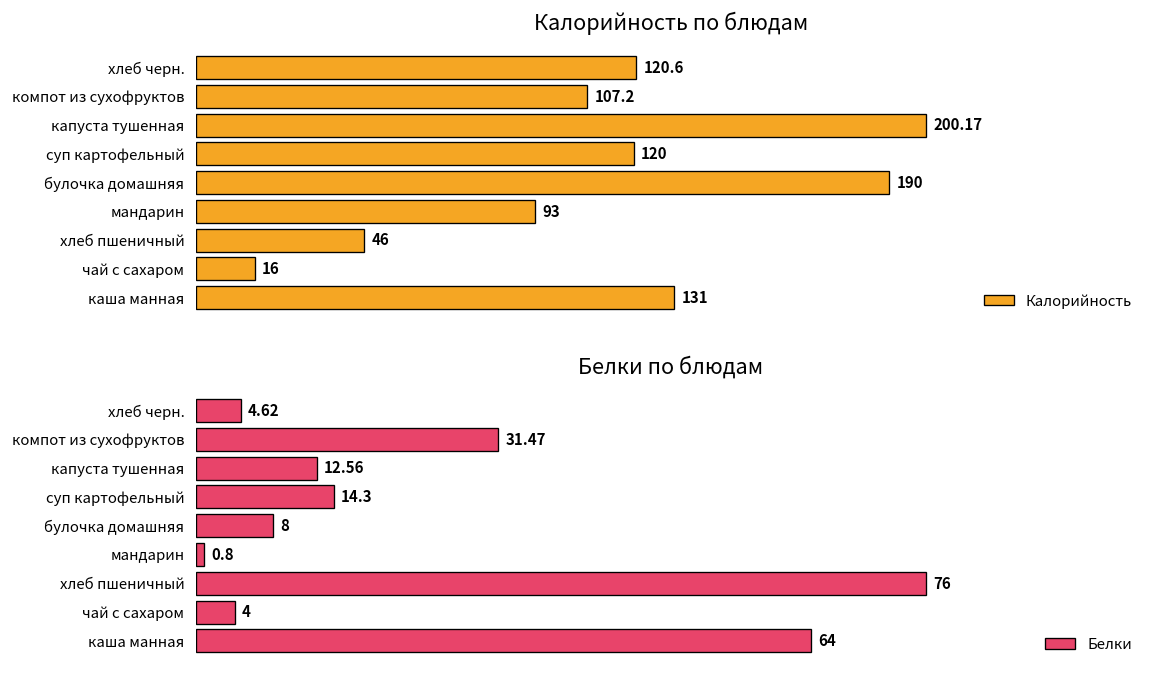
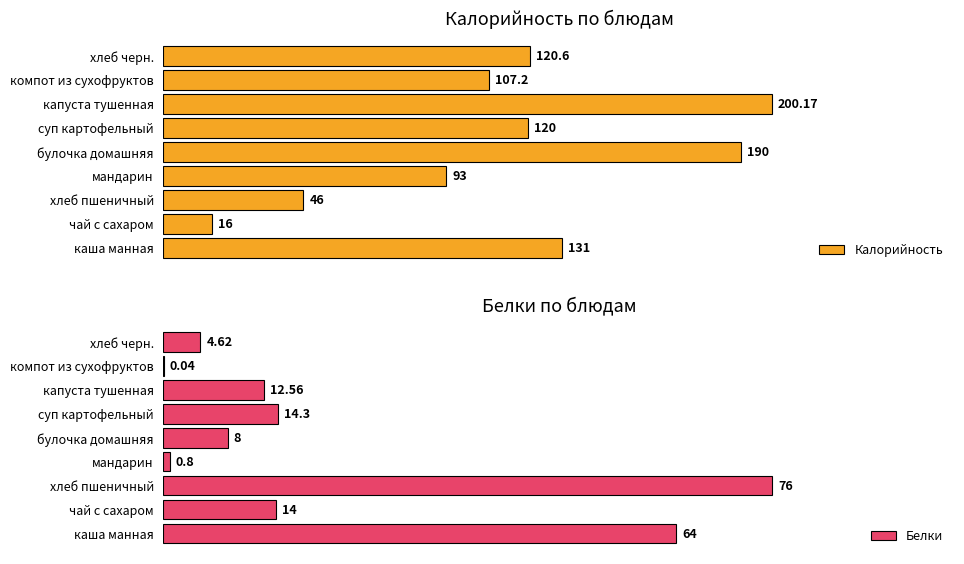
  {
    "Калорийность по блюдам": {
      "хлеб черн.": 120.6,
      "компот из сухофруктов": 107.2,
      "капуста тушенная": 200.17,
      "суп картофельный": 120,
      "булочка домашняя": 190,
      "мандарин": 93,
      "хлеб пшеничный": 46,
      "чай с сахаром": 16,
      "каша манная": 131
    },
    "Белки по блюдам": {
      "хлеб черн.": 4.62,
-     "компот из сухофруктов": 31.47,
+     "компот из сухофруктов": 0.04,
      "капуста тушенная": 12.56,
      "суп картофельный": 14.3,
      "булочка домашняя": 8,
      "мандарин": 0.8,
      "хлеб пшеничный": 76,
-     "чай с сахаром": 4,
+     "чай с сахаром": 14,
      "каша манная": 64
    }
  }
